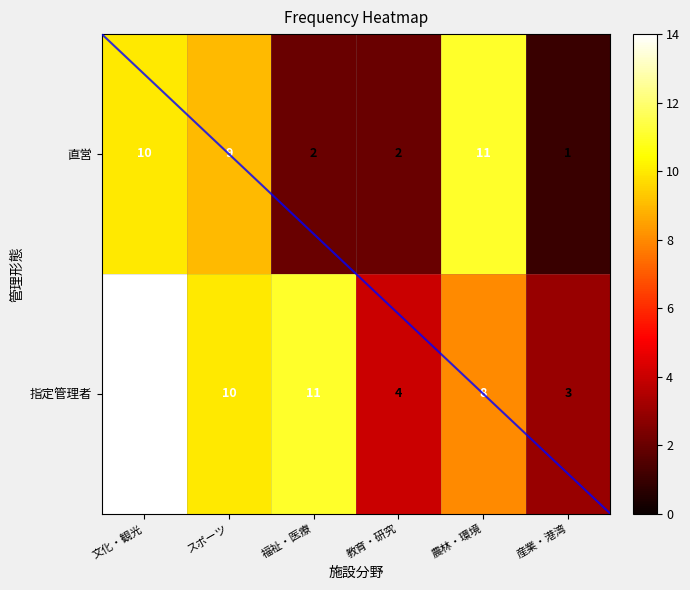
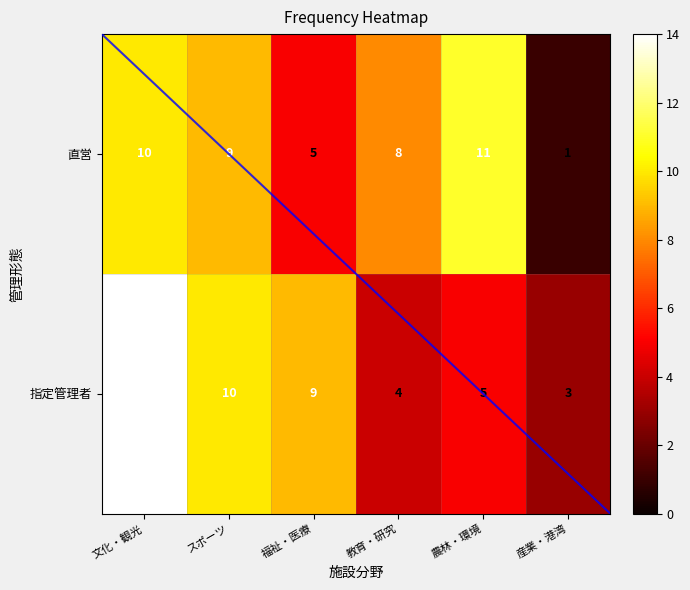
  {
    "直営": {
      "文化・観光": 10,
-     "福祉・医療": 2,
-     "教育・研究": 2,
+     "福祉・医療": 5,
+     "教育・研究": 8,
      "農林・環境": 11,
      "産業・港湾": 1
    },
    "指定管理者": {
      "スポーツ": 10,
-     "福祉・医療": 11,
+     "福祉・医療": 9,
      "教育・研究": 4,
-     "農林・環境": 8,
+     "農林・環境": 5,
      "産業・港湾": 3
    }
  }
